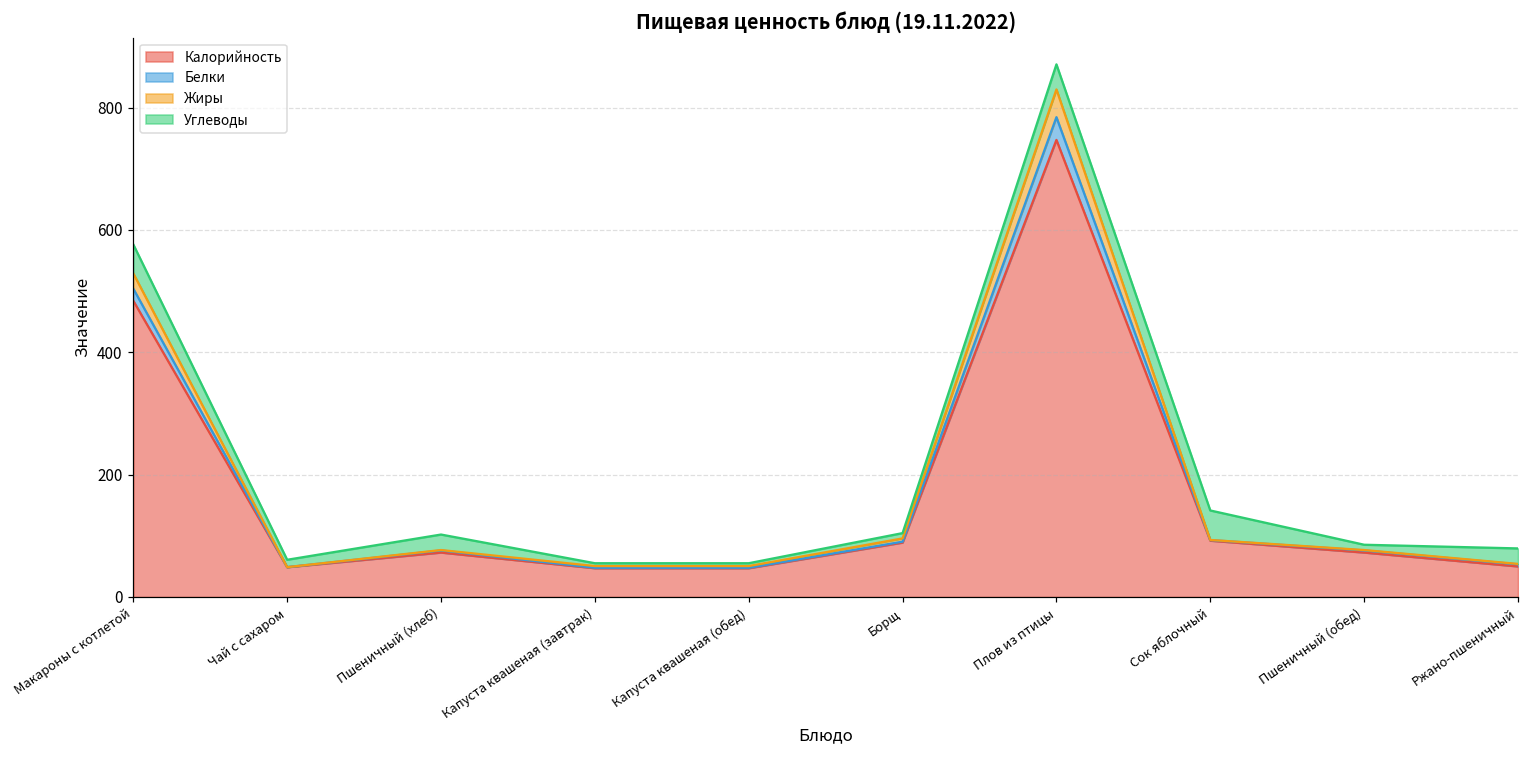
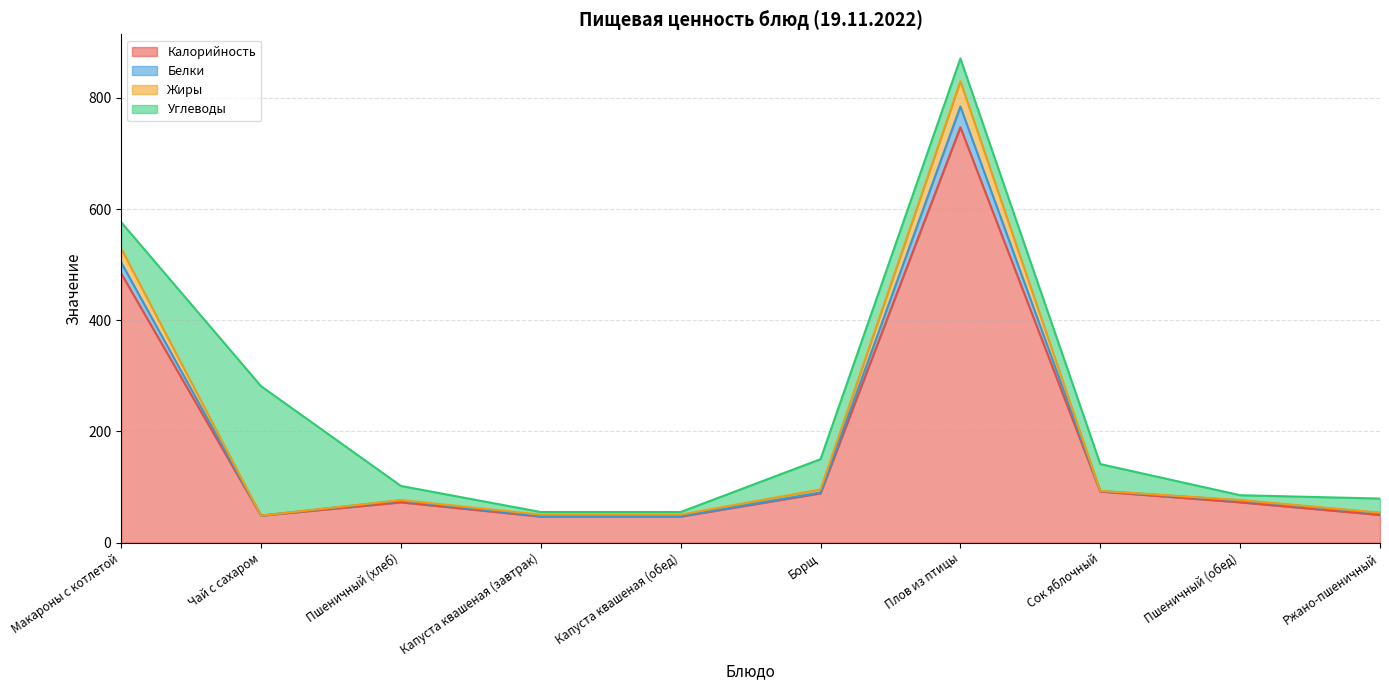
  {
    "Калорийность": {
      "Макароны с котлетой": 480,
      "Плов из птицы": 750
    },
    "Белки": {
      "Макароны с котлетой": 20,
      "Плов из птицы": 40
    },
    "Жиры": {
      "Макароны с котлетой": 20,
      "Борщ": 10,
      "Плов из птицы": 50
    },
    "Углеводы": {
      "Макароны с котлетой": 50,
-     "Чай с сахаром": 10,
+     "Чай с сахаром": 230,
      "Пшеничный (хлеб)": 30,
      "Капуста квашеная (завтрак)": 0,
      "Капуста квашеная (обед)": 0,
-     "Борщ": 10,
+     "Борщ": 50,
      "Плов из птицы": 40,
      "Сок яблочный": 50,
      "Пшеничный (обед)": 10,
      "Ржано-пшеничный": 30
    }
  }
